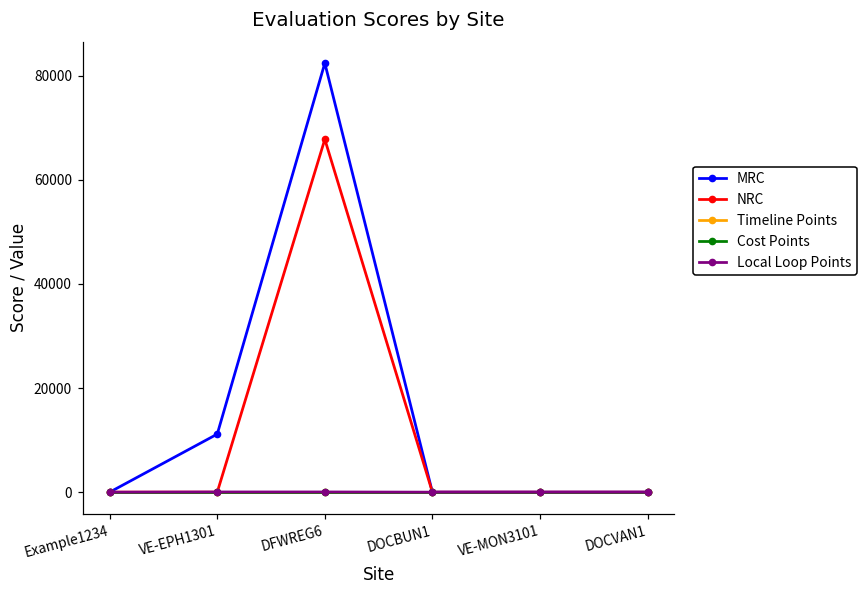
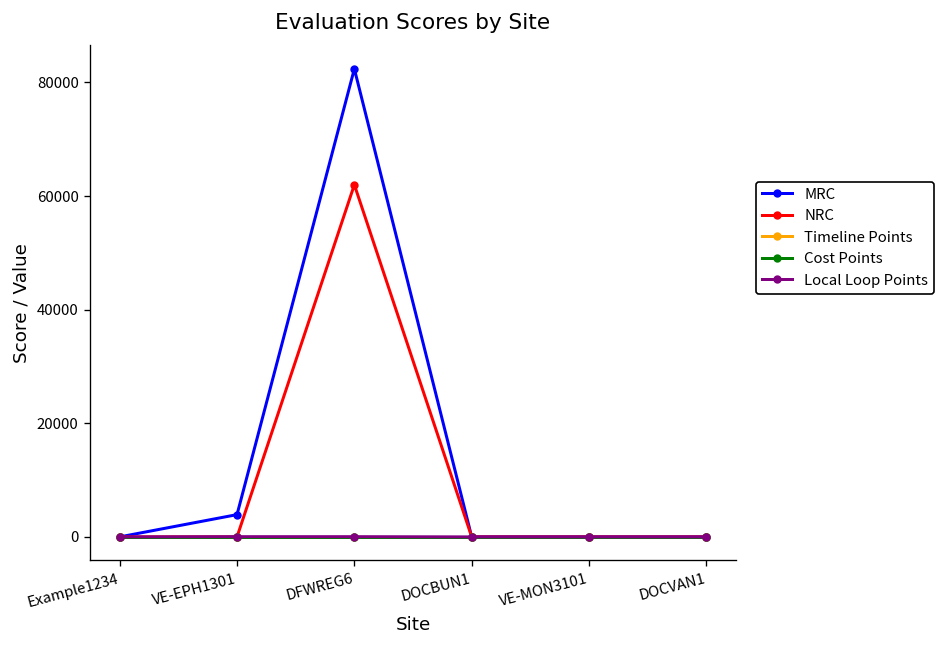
  {
    "MRC": {
-     "VE-EPH1301": 11000,
+     "VE-EPH1301": 4000,
      "DFWREG6": 82000
    },
    "NRC": {
-     "DFWREG6": 68000
+     "DFWREG6": 62000
    },
    "Local Loop Points": {
      "DFWREG6": 0
    }
  }
